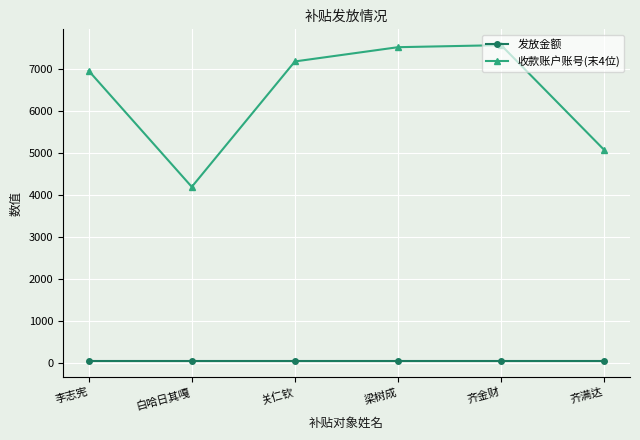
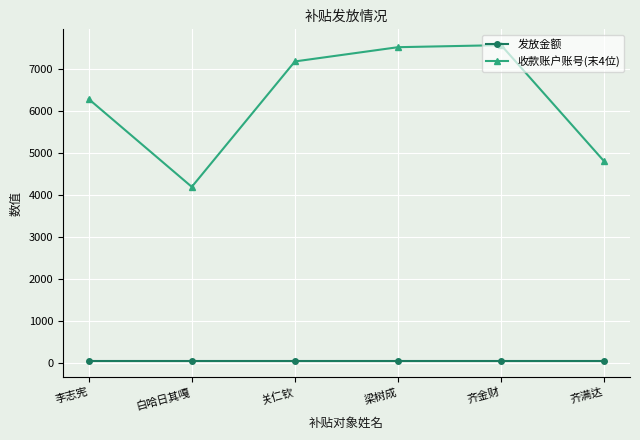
  {
    "发放金额": {
      "李志宪": 100,
      "白哈日其嘎": 100,
      "关仁钦": 100,
      "梁树成": 100,
      "齐金财": 100,
      "齐满达": 100
    },
    "收款账户账号(末4位)": {
-     "李志宪": 7000,
+     "李志宪": 6300,
      "白哈日其嘎": 4200,
      "关仁钦": 7200,
      "梁树成": 7500,
-     "齐满达": 5100
+     "齐满达": 4800
    }
  }
